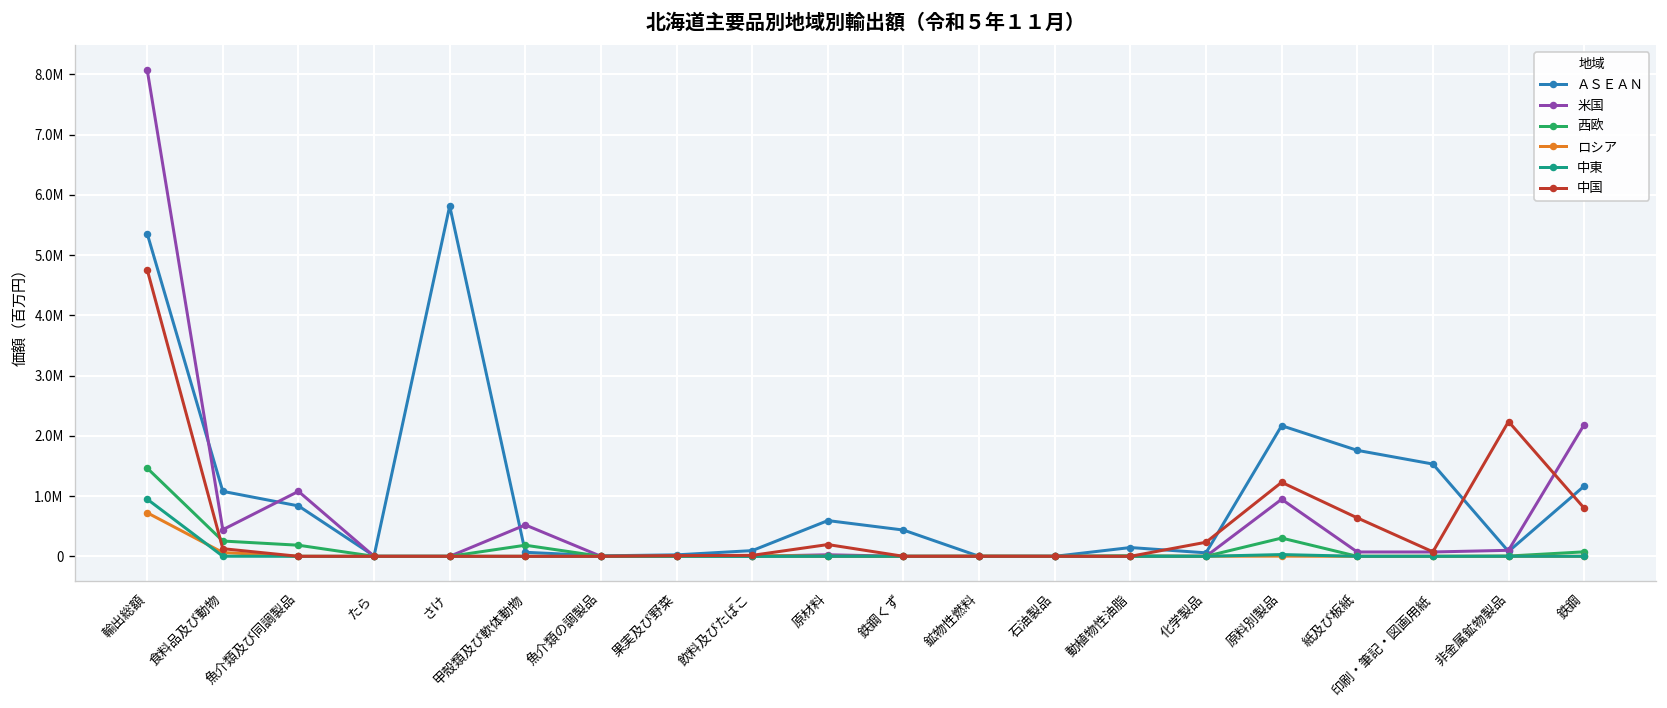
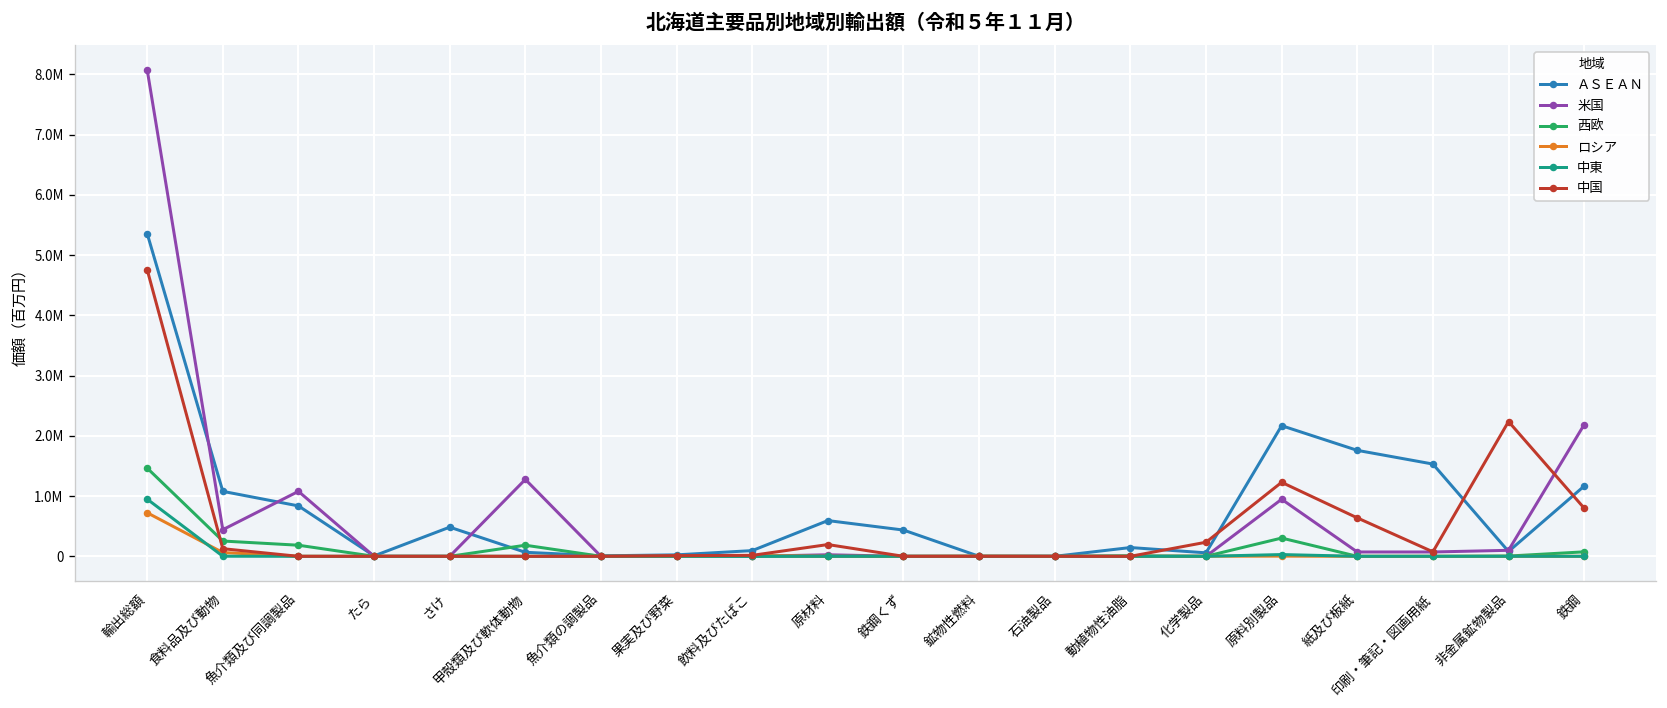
  {
    "ＡＳＥＡＮ": {
      "輸出総額": 5400000,
      "食料品及び動物": 1100000,
      "魚介類及び同調製品": 800000,
-     "さけ": 5800000,
+     "さけ": 500000,
      "甲殼類及び軟体動物": 100000,
      "飲料及びたばこ": 100000,
      "原材料": 600000,
      "鉄鋼くず": 400000,
      "動植物性油脂": 100000,
      "化学製品": 100000,
      "原料別製品": 2200000,
      "紙及び板紙": 1800000,
      "印刷・筆記・図画用紙": 1500000,
      "鉄鋼": 1200000
    },
    "米国": {
      "輸出総額": 8100000,
      "食料品及び動物": 400000,
      "魚介類及び同調製品": 1100000,
-     "甲殼類及び軟体動物": 500000,
+     "甲殼類及び軟体動物": 1300000,
      "原料別製品": 900000,
      "紙及び板紙": 100000,
      "鉄鋼": 2200000
    },
    "ロシア": {
      "輸出総額": 700000,
      "食料品及び動物": 100000
    },
    "中国": {
      "輸出総額": 4800000,
      "食料品及び動物": 100000,
      "原材料": 200000,
      "化学製品": 200000,
      "原料別製品": 1200000,
      "紙及び板紙": 600000,
      "非金属鉱物製品": 2200000,
      "鉄鋼": 800000
    }
  }
